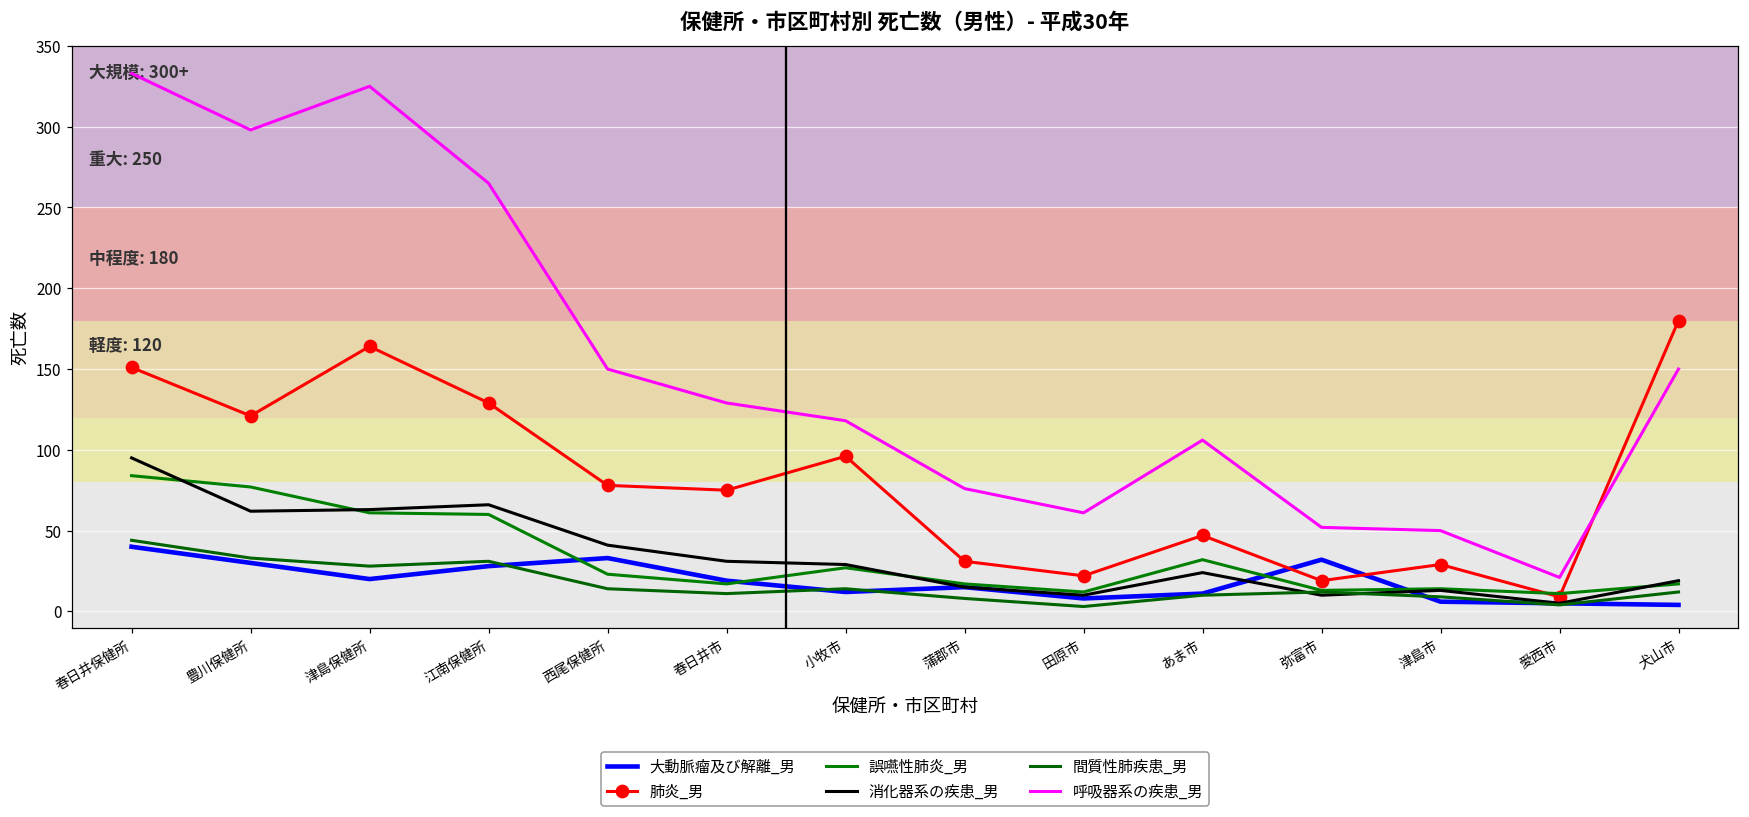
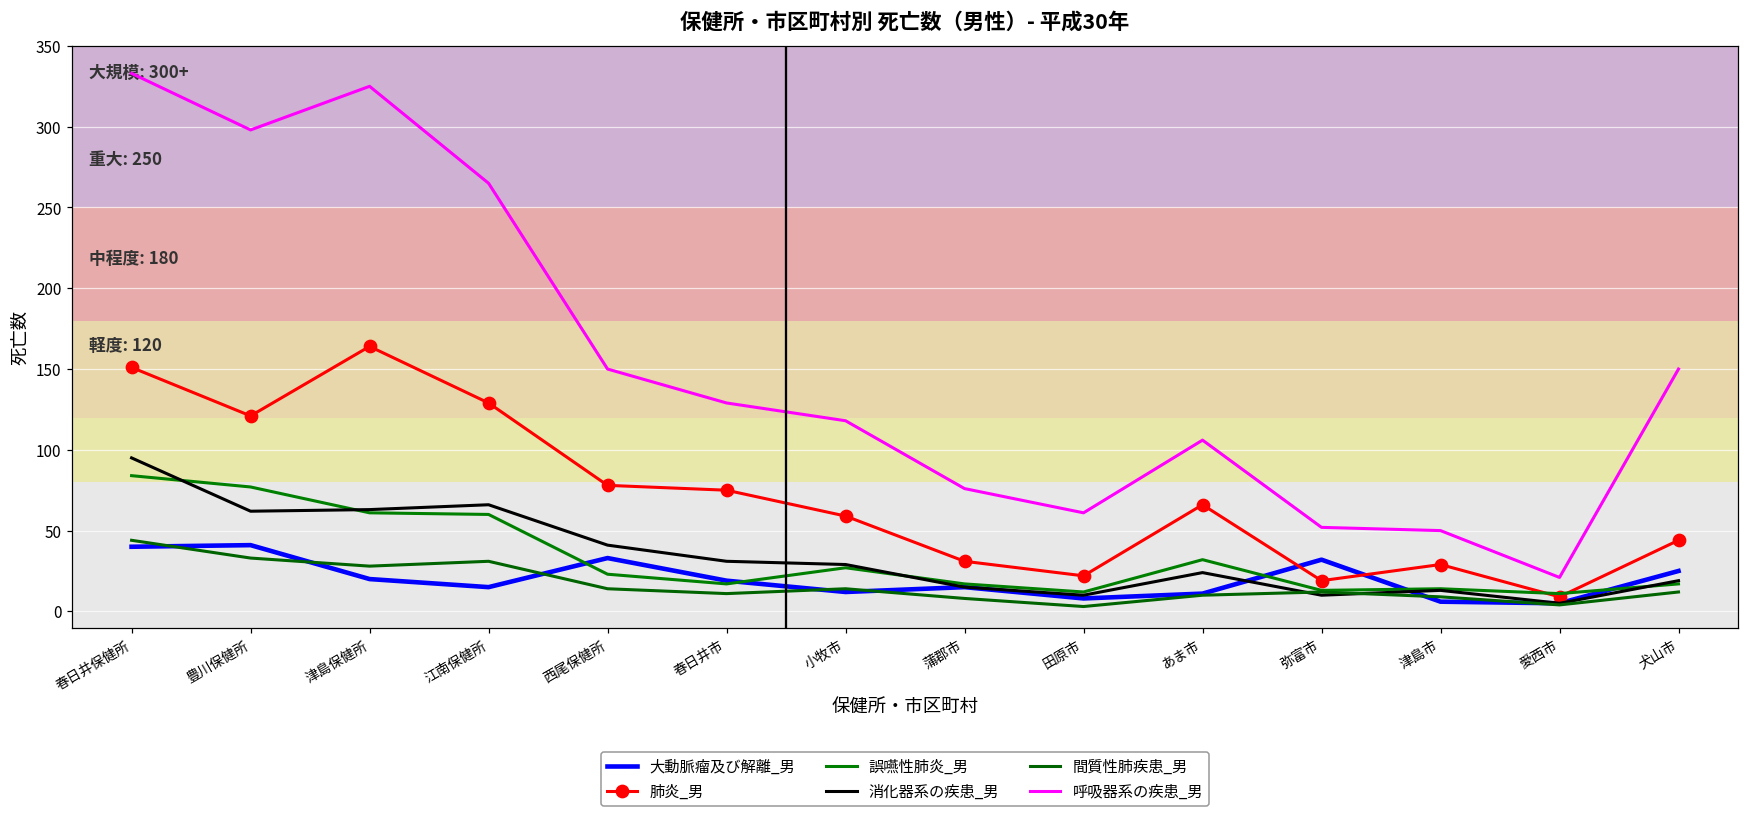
  {
    "大動脈瘤及び解離_男": {
      "春日井保健所": 40,
-     "豊川保健所": 30,
+     "豊川保健所": 41,
      "津島保健所": 20,
-     "江南保健所": 28,
+     "江南保健所": 15,
      "西尾保健所": 33,
      "春日井市": 19,
      "小牧市": 12,
      "田原市": 8,
      "弥富市": 32,
      "津島市": 6,
-     "犬山市": 4
+     "犬山市": 25
    },
    "肺炎_男": {
      "豊川保健所": 121,
      "津島保健所": 164,
      "江南保健所": 129,
      "西尾保健所": 78,
      "春日井市": 75,
-     "小牧市": 96,
+     "小牧市": 59,
      "蒲郡市": 31,
      "田原市": 22,
-     "あま市": 47,
+     "あま市": 66,
      "弥富市": 19,
      "津島市": 29,
      "愛西市": 9,
-     "犬山市": 180
+     "犬山市": 44
    },
    "消化器系の疾患_男": {
      "春日井保健所": 95,
      "豊川保健所": 62,
      "津島保健所": 63,
      "江南保健所": 66,
      "西尾保健所": 41,
      "春日井市": 31,
      "小牧市": 29,
      "田原市": 10,
      "あま市": 24,
      "弥富市": 10,
      "犬山市": 19
    },
    "呼吸器系の疾患_男": {
      "豊川保健所": 298,
      "津島保健所": 325,
      "江南保健所": 265,
      "西尾保健所": 150,
      "春日井市": 129,
      "小牧市": 118,
      "蒲郡市": 76,
      "田原市": 61,
      "あま市": 106,
      "弥富市": 52,
      "津島市": 50,
      "愛西市": 21,
      "犬山市": 150
    }
  }
